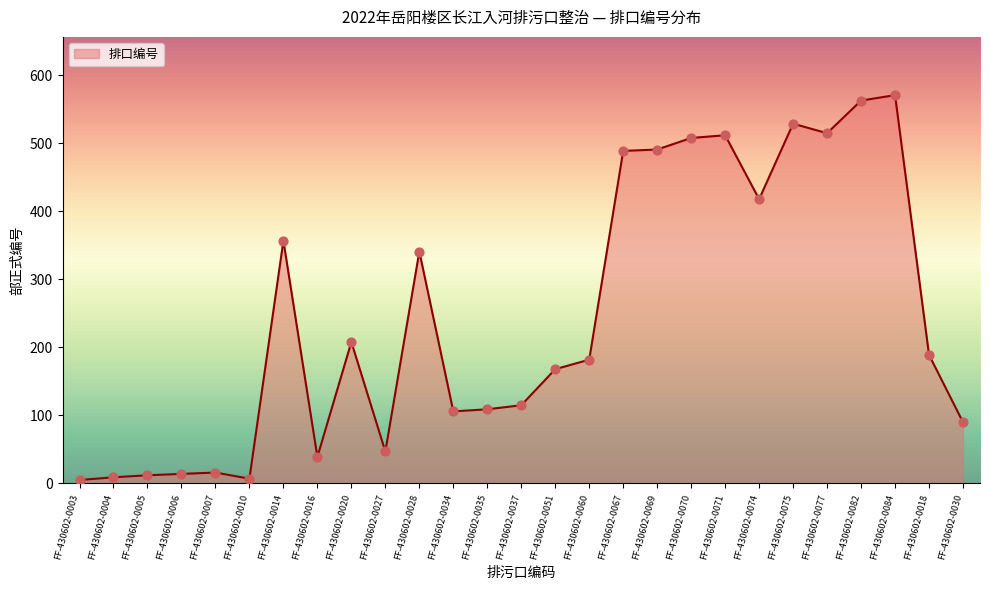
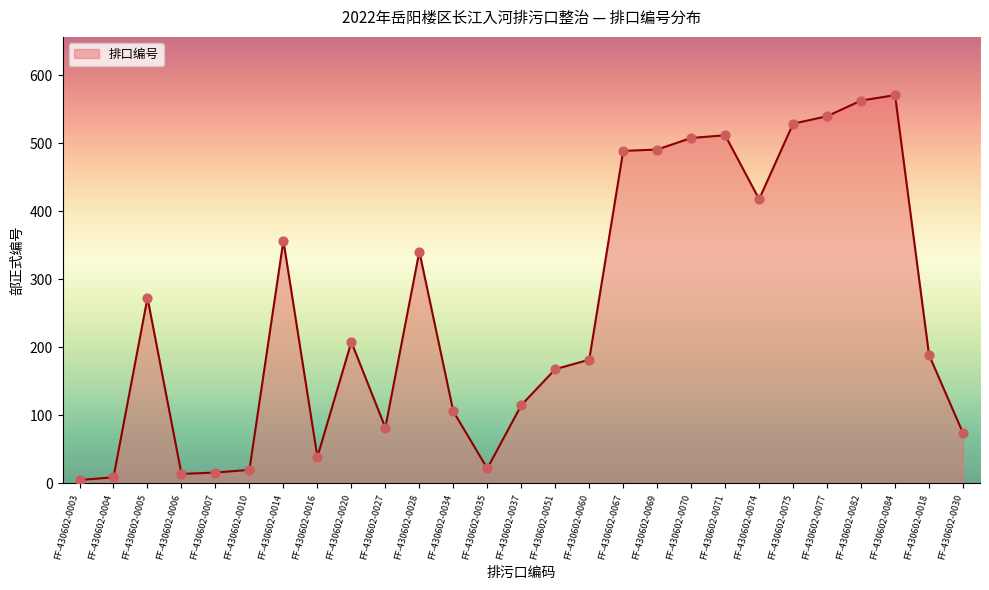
  {
    "FF-430602-0003": 10,
    "FF-430602-0004": 10,
-   "FF-430602-0005": 10,
+   "FF-430602-0005": 270,
    "FF-430602-0006": 10,
    "FF-430602-0007": 20,
-   "FF-430602-0010": 10,
+   "FF-430602-0010": 20,
    "FF-430602-0014": 360,
    "FF-430602-0016": 40,
    "FF-430602-0020": 210,
-   "FF-430602-0027": 50,
+   "FF-430602-0027": 80,
    "FF-430602-0028": 340,
    "FF-430602-0034": 110,
-   "FF-430602-0035": 110,
+   "FF-430602-0035": 20,
    "FF-430602-0037": 120,
    "FF-430602-0051": 170,
    "FF-430602-0060": 180,
    "FF-430602-0067": 490,
    "FF-430602-0069": 490,
    "FF-430602-0070": 510,
    "FF-430602-0071": 510,
    "FF-430602-0074": 420,
    "FF-430602-0075": 530,
-   "FF-430602-0077": 520,
+   "FF-430602-0077": 540,
    "FF-430602-0082": 560,
    "FF-430602-0084": 570,
    "FF-430602-0018": 190,
-   "FF-430602-0030": 90
+   "FF-430602-0030": 70
  }
